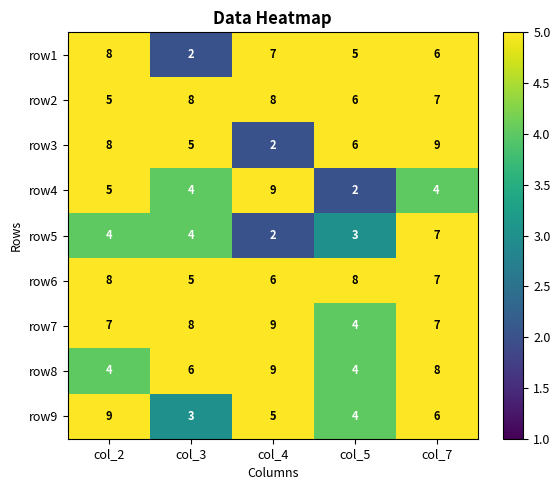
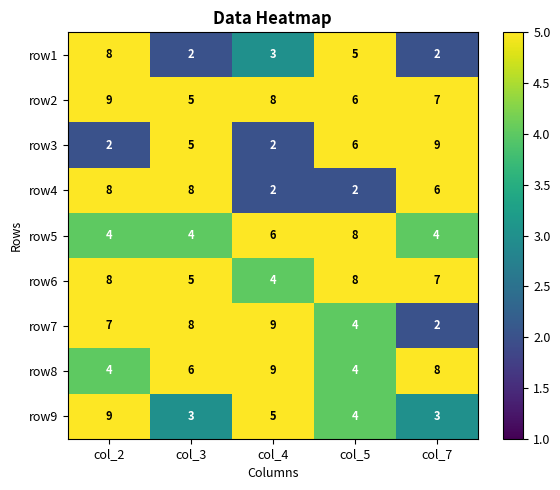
  {
    "row1": {
      "col_2": 8,
      "col_3": 2,
-     "col_4": 7,
+     "col_4": 3,
      "col_5": 5,
-     "col_7": 6
+     "col_7": 2
    },
    "row2": {
-     "col_2": 5,
-     "col_3": 8,
+     "col_2": 9,
+     "col_3": 5,
      "col_4": 8,
      "col_5": 6,
      "col_7": 7
    },
    "row3": {
-     "col_2": 8,
+     "col_2": 2,
      "col_3": 5,
      "col_4": 2,
      "col_5": 6,
      "col_7": 9
    },
    "row4": {
-     "col_2": 5,
-     "col_3": 4,
-     "col_4": 9,
+     "col_2": 8,
+     "col_3": 8,
+     "col_4": 2,
      "col_5": 2,
-     "col_7": 4
+     "col_7": 6
    },
    "row5": {
      "col_2": 4,
      "col_3": 4,
-     "col_4": 2,
-     "col_5": 3,
-     "col_7": 7
+     "col_4": 6,
+     "col_5": 8,
+     "col_7": 4
    },
    "row6": {
      "col_2": 8,
      "col_3": 5,
-     "col_4": 6,
+     "col_4": 4,
      "col_5": 8,
      "col_7": 7
    },
    "row7": {
      "col_2": 7,
      "col_3": 8,
      "col_4": 9,
      "col_5": 4,
-     "col_7": 7
+     "col_7": 2
    },
    "row8": {
      "col_2": 4,
      "col_3": 6,
      "col_4": 9,
      "col_5": 4,
      "col_7": 8
    },
    "row9": {
      "col_2": 9,
      "col_3": 3,
      "col_4": 5,
      "col_5": 4,
-     "col_7": 6
+     "col_7": 3
    }
  }
